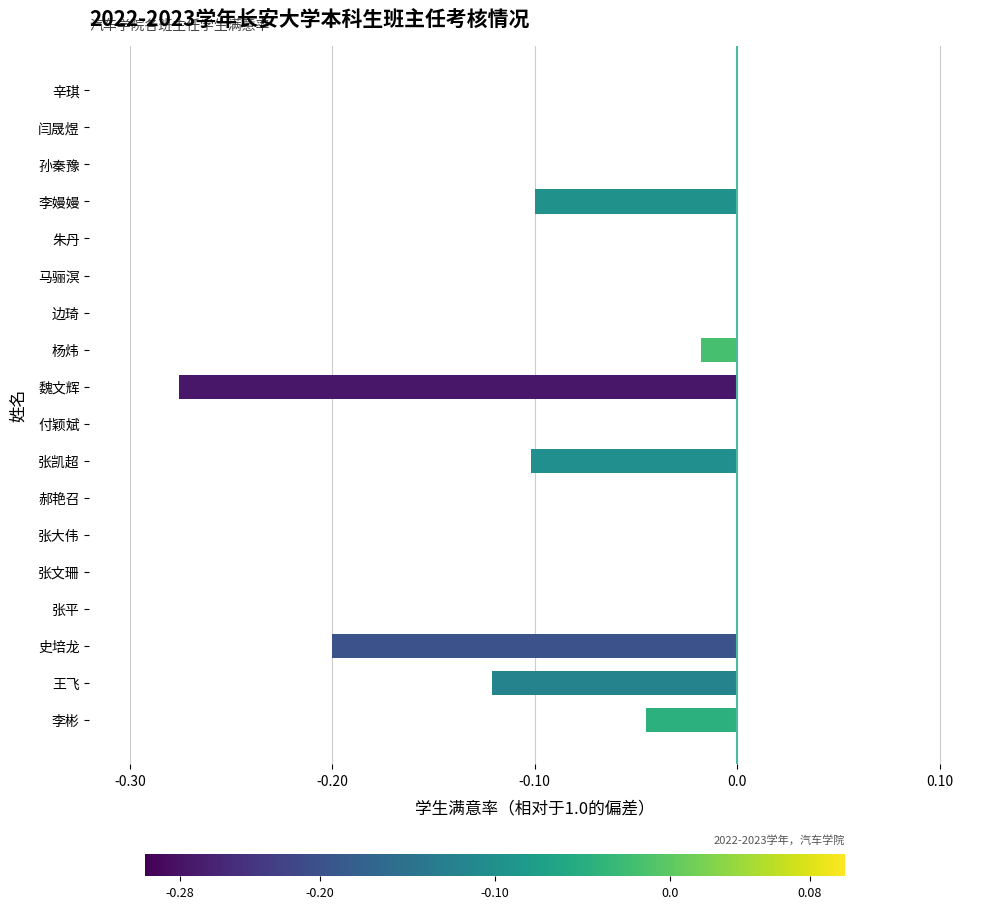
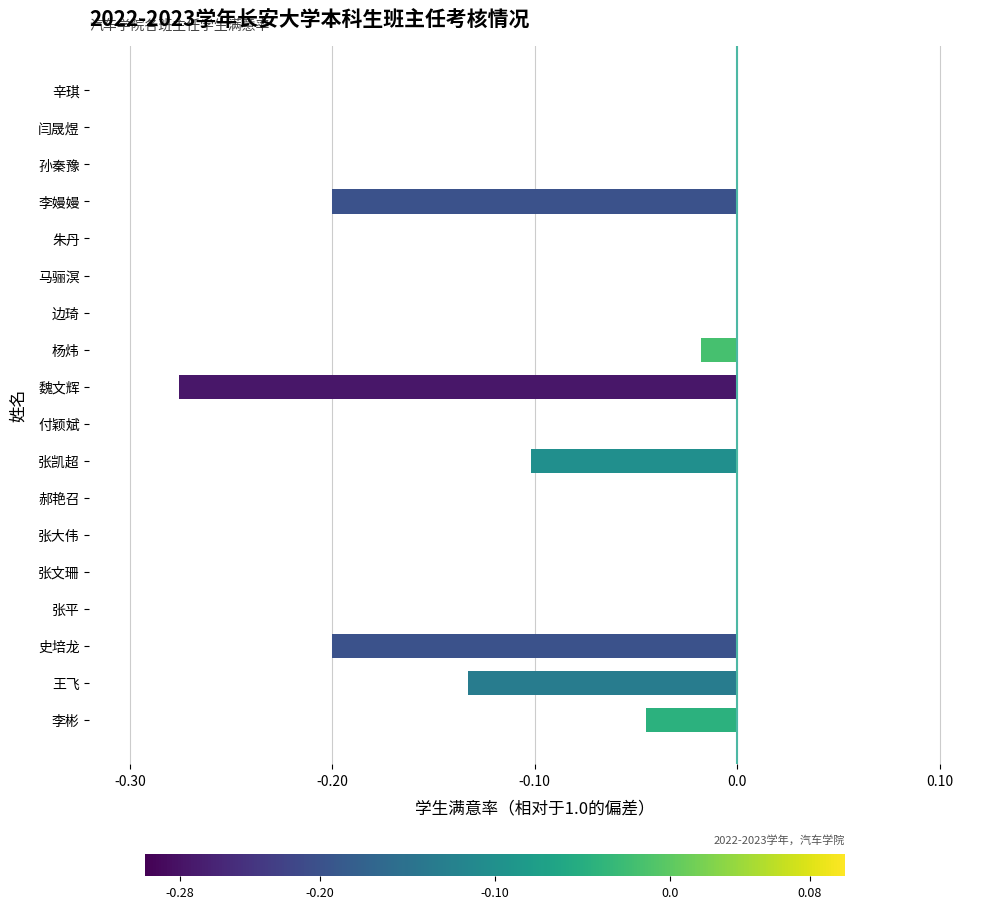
  {
    "辛琪": 0.000,
    "闫晟煜": 0.000,
    "孙秦豫": 0.000,
-   "李嫚嫚": -0.100,
+   "李嫚嫚": -0.200,
    "朱丹": 0.000,
    "马骊溟": 0.000,
    "边琦": 0.000,
    "杨炜": -0.018,
    "魏文辉": -0.276,
    "付颖斌": 0.000,
    "张凯超": -0.102,
    "郝艳召": 0.000,
    "张大伟": 0.000,
    "张文珊": 0.000,
    "张平": 0.000,
    "史培龙": -0.200,
-   "王飞": -0.121,
+   "王飞": -0.133,
    "李彬": -0.045
  }
